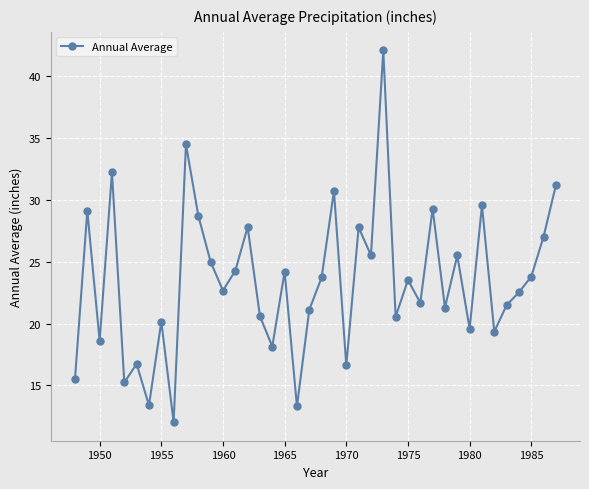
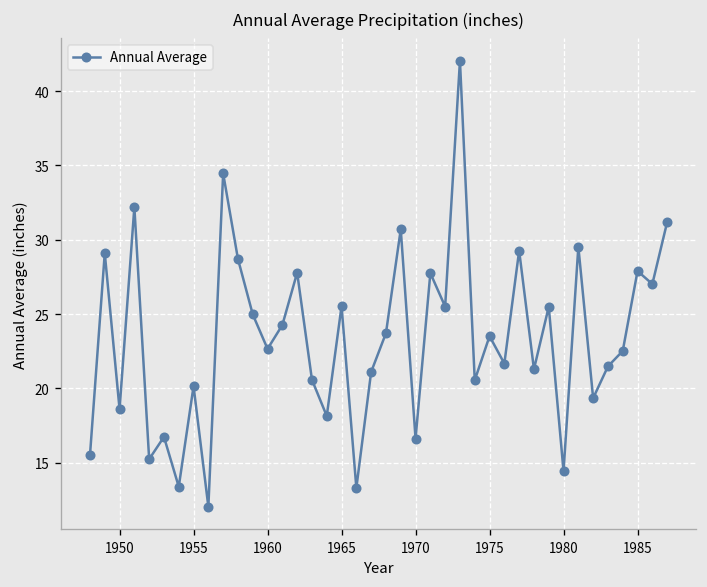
  {
    "1950": 18.6,
    "1955": 20.2,
    "1960": 22.7,
-   "1965": 24.2,
+   "1965": 25.5,
    "1970": 16.6,
    "1975": 23.5,
-   "1980": 19.6,
-   "1985": 23.8
+   "1980": 14.4,
+   "1985": 27.9
  }
